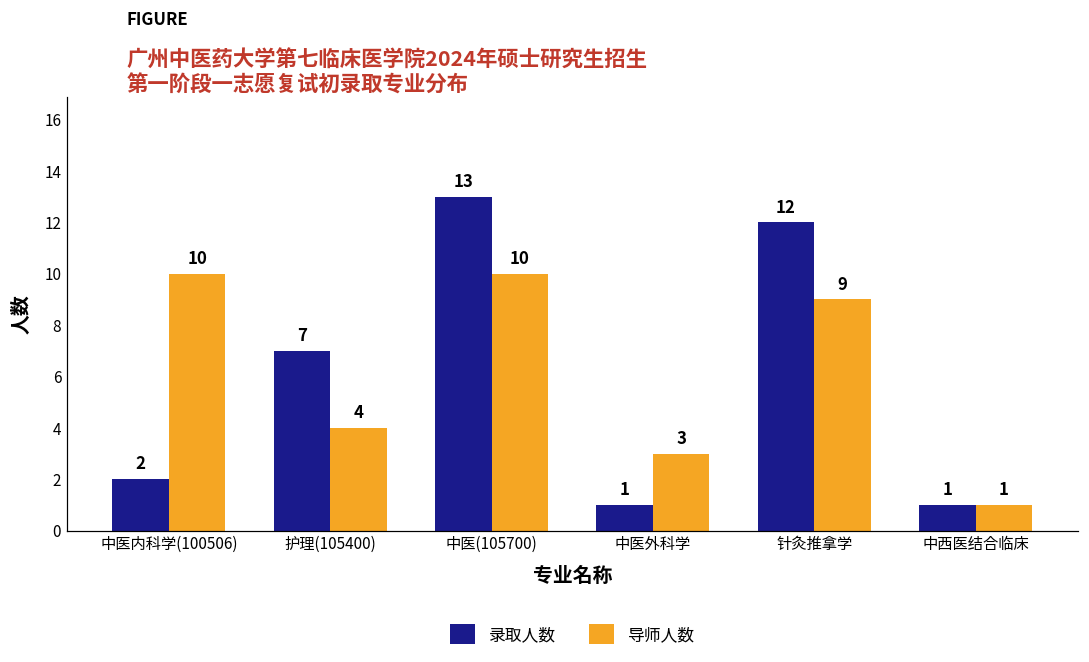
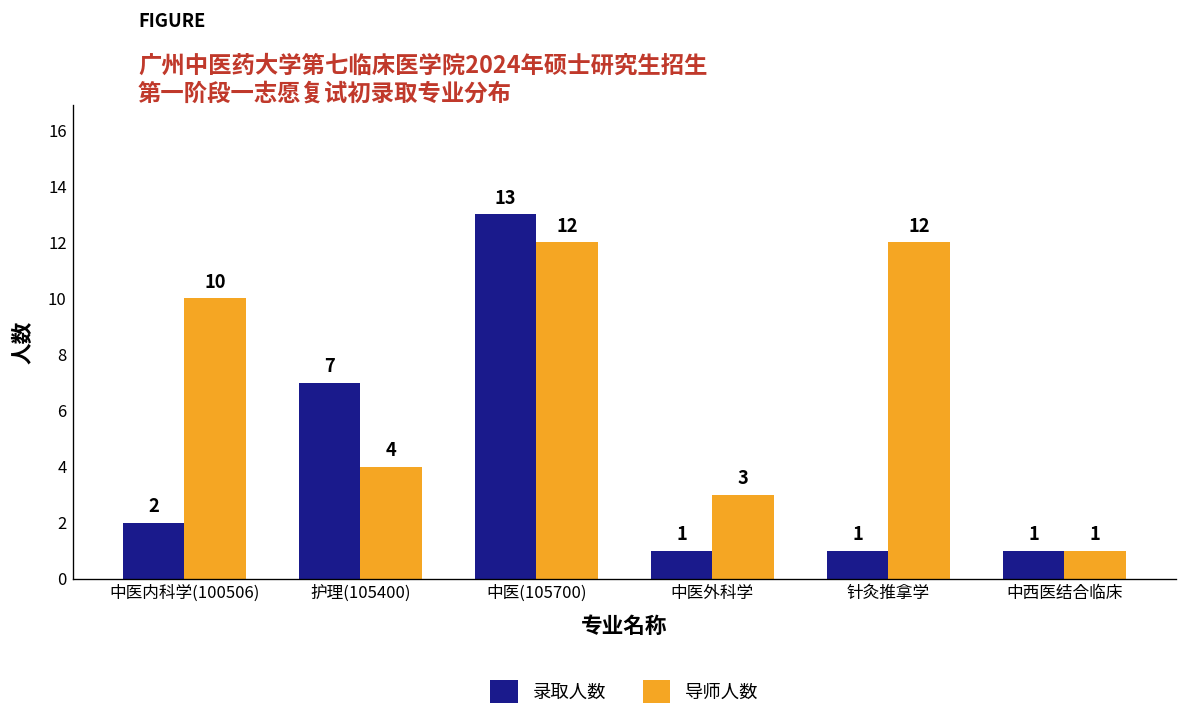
  {
    "录取人数": {
      "中医内科学(100506)": 2,
      "护理(105400)": 7,
      "中医(105700)": 13,
      "中医外科学": 1,
-     "针灸推拿学": 12,
+     "针灸推拿学": 1,
      "中西医结合临床": 1
    },
    "导师人数": {
      "中医内科学(100506)": 10,
      "护理(105400)": 4,
-     "中医(105700)": 10,
+     "中医(105700)": 12,
      "中医外科学": 3,
-     "针灸推拿学": 9,
+     "针灸推拿学": 12,
      "中西医结合临床": 1
    }
  }
